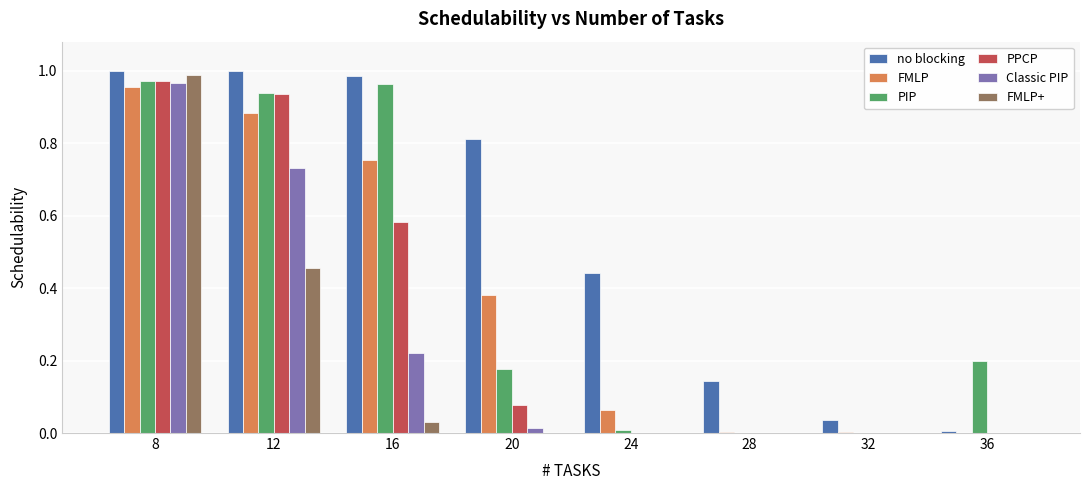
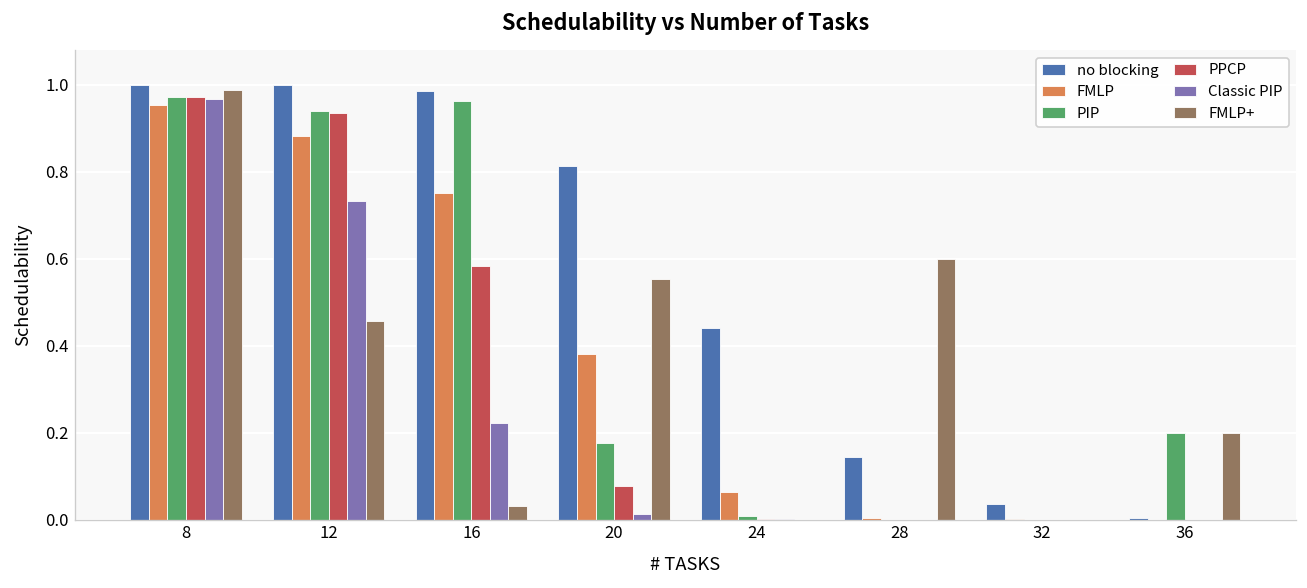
  {
    "PIP": {
      "8": 0.97,
      "12": 0.94,
      "16": 0.96,
      "20": 0.18,
      "24": 0.01,
      "28": 0.00,
      "32": 0.00,
      "36": 0.20
    },
    "FMLP+": {
      "8": 0.99,
      "12": 0.46,
      "16": 0.03,
-     "20": 0.00,
+     "20": 0.55,
      "24": 0.00,
-     "28": 0.0,
+     "28": 0.6,
      "32": 0.00,
-     "36": 0.0
+     "36": 0.2
    }
  }
